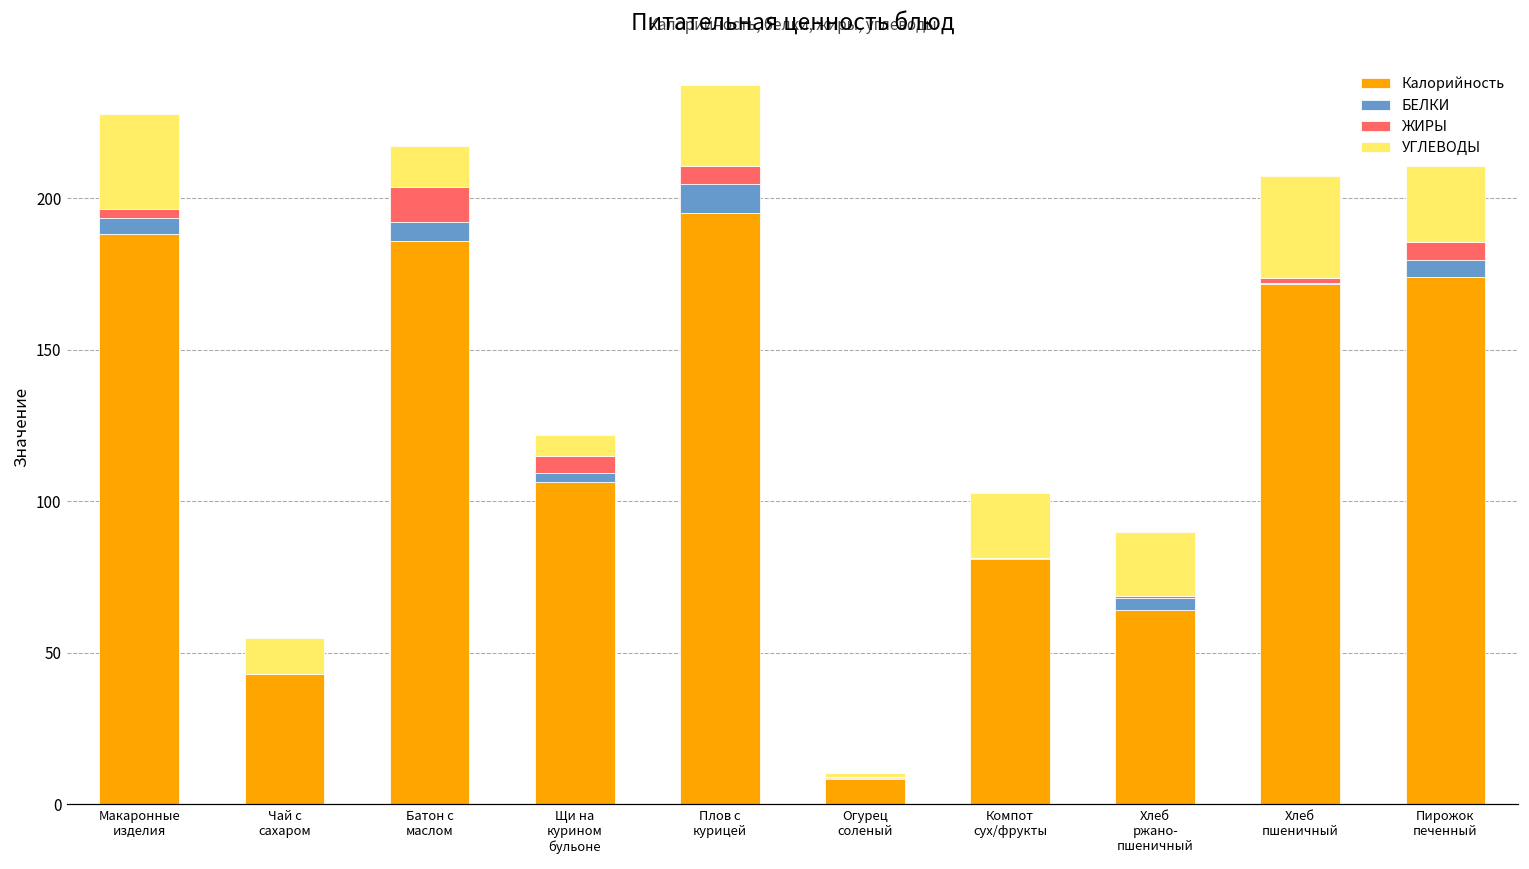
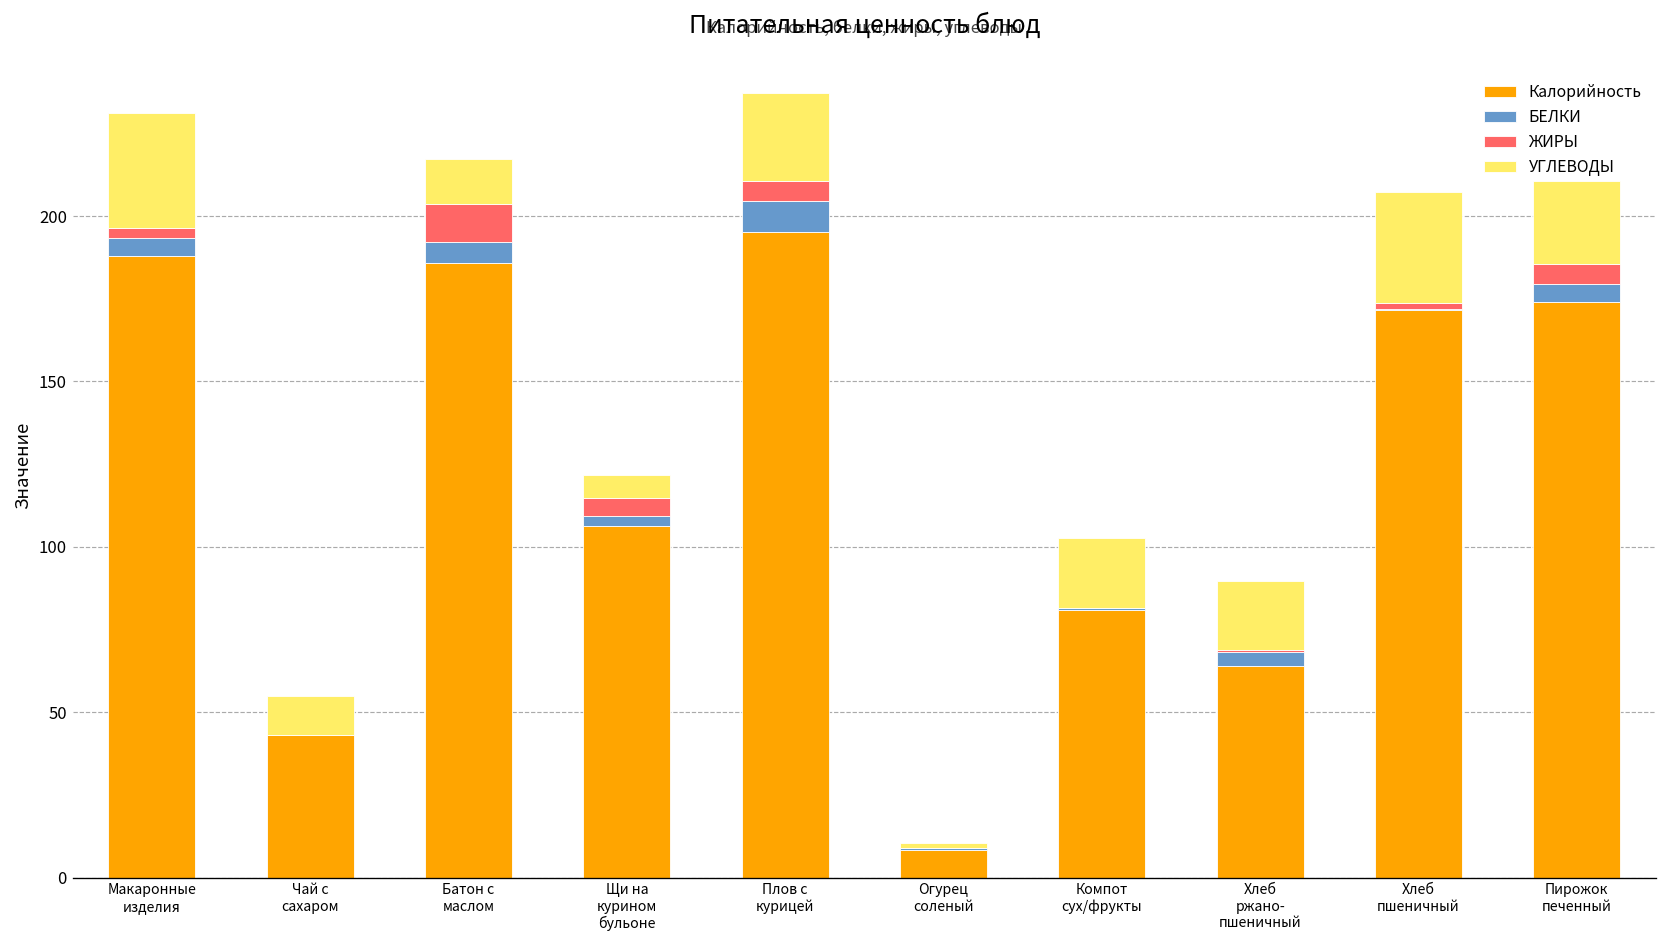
  {
    "Калорийность": {
      "Макаронные изделия": 188,
      "Чай с сахаром": 43,
      "Батон с маслом": 186,
      "Щи на курином бульоне": 106,
      "Плов с курицей": 195,
      "Огурец соленый": 8,
      "Компот сух/фрукты": 81,
      "Хлеб ржано- пшеничный": 64,
      "Хлеб пшеничный": 172,
      "Пирожок печенный": 174
    },
    "БЕЛКИ": {
      "Макаронные изделия": 5,
      "Чай с сахаром": 0,
      "Батон с маслом": 6,
      "Щи на курином бульоне": 3,
      "Плов с курицей": 9,
      "Хлеб ржано- пшеничный": 4,
      "Пирожок печенный": 5
    },
    "ЖИРЫ": {
      "Макаронные изделия": 3,
      "Чай с сахаром": 0,
      "Батон с маслом": 11,
      "Щи на курином бульоне": 6,
      "Плов с курицей": 6,
      "Компот сух/фрукты": 0,
      "Хлеб пшеничный": 2,
      "Пирожок печенный": 6
    },
    "УГЛЕВОДЫ": {
-     "Макаронные изделия": 31,
+     "Макаронные изделия": 35,
      "Чай с сахаром": 12,
      "Батон с маслом": 14,
      "Щи на курином бульоне": 7,
      "Плов с курицей": 27,
      "Огурец соленый": 2,
      "Компот сух/фрукты": 21,
      "Хлеб ржано- пшеничный": 21,
      "Хлеб пшеничный": 34,
      "Пирожок печенный": 25
    }
  }
